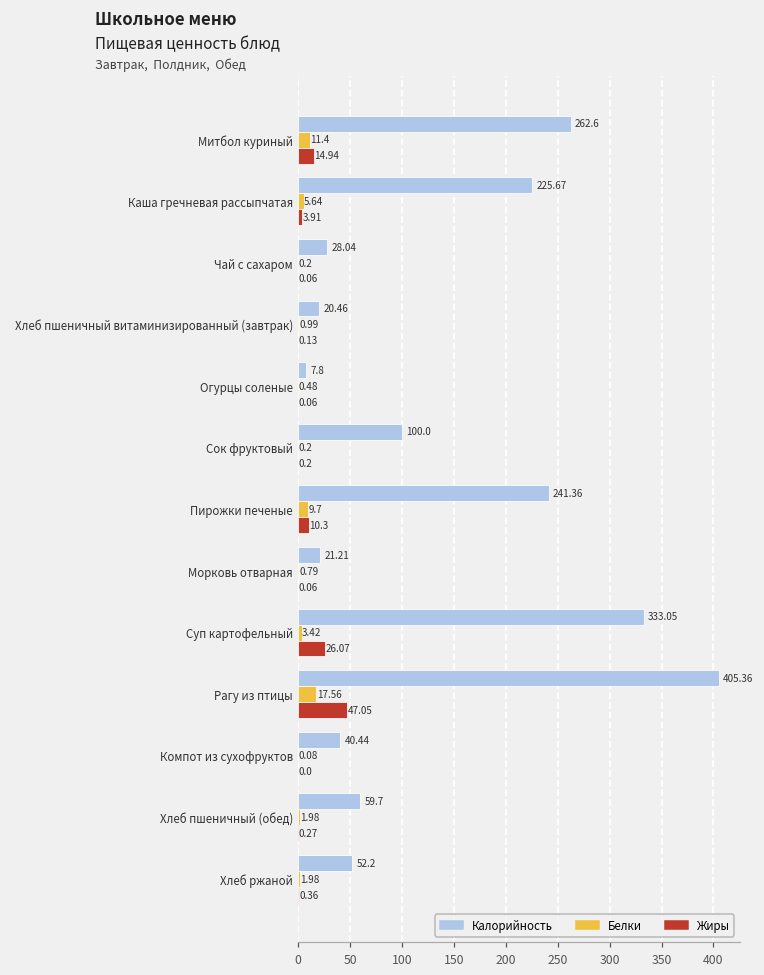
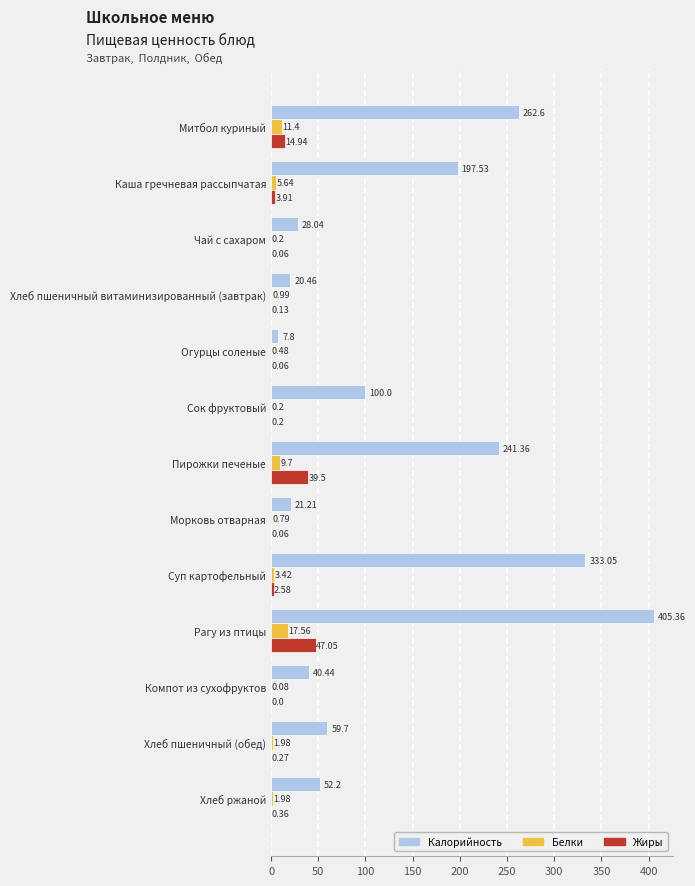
  {
    "Калорийность": {
      "Митбол куриный": 262.6,
-     "Каша гречневая рассыпчатая": 225.67,
+     "Каша гречневая рассыпчатая": 197.53,
      "Чай с сахаром": 28.04,
      "Хлеб пшеничный витаминизированный (завтрак)": 20.46,
      "Огурцы соленые": 7.8,
      "Сок фруктовый": 100.0,
      "Пирожки печеные": 241.36,
      "Морковь отварная": 21.21,
      "Суп картофельный": 333.05,
      "Рагу из птицы": 405.36,
      "Компот из сухофруктов": 40.44,
      "Хлеб пшеничный (обед)": 59.7,
      "Хлеб ржаной": 52.2
    },
    "Белки": {
      "Митбол куриный": 11.4,
      "Каша гречневая рассыпчатая": 5.64,
      "Чай с сахаром": 0.2,
      "Хлеб пшеничный витаминизированный (завтрак)": 0.99,
      "Огурцы соленые": 0.48,
      "Сок фруктовый": 0.2,
      "Пирожки печеные": 9.7,
      "Морковь отварная": 0.79,
      "Суп картофельный": 3.42,
      "Рагу из птицы": 17.56,
      "Компот из сухофруктов": 0.08,
      "Хлеб пшеничный (обед)": 1.98,
      "Хлеб ржаной": 1.98
    },
    "Жиры": {
      "Митбол куриный": 14.94,
      "Каша гречневая рассыпчатая": 3.91,
      "Чай с сахаром": 0.06,
      "Хлеб пшеничный витаминизированный (завтрак)": 0.13,
      "Огурцы соленые": 0.06,
      "Сок фруктовый": 0.2,
-     "Пирожки печеные": 10.3,
+     "Пирожки печеные": 39.5,
      "Морковь отварная": 0.06,
-     "Суп картофельный": 26.07,
+     "Суп картофельный": 2.58,
      "Рагу из птицы": 47.05,
      "Компот из сухофруктов": 0.0,
      "Хлеб пшеничный (обед)": 0.27,
      "Хлеб ржаной": 0.36
    }
  }
